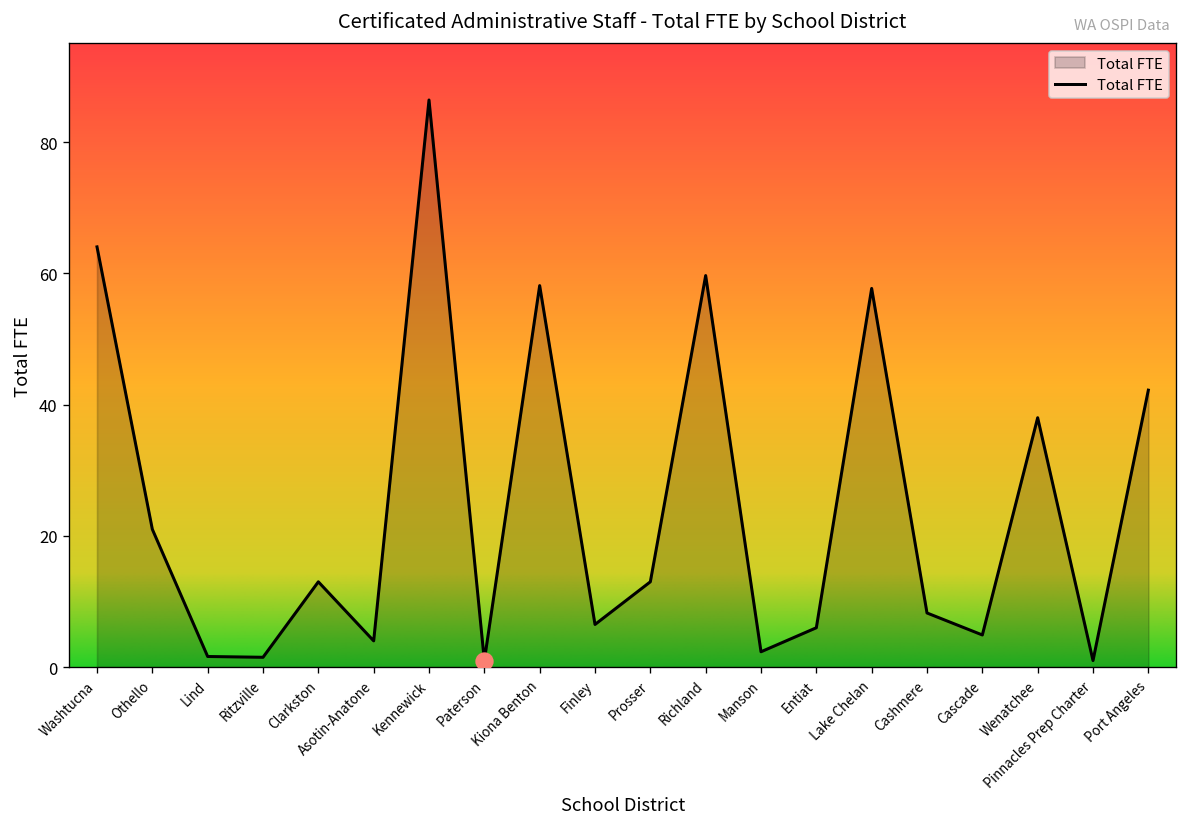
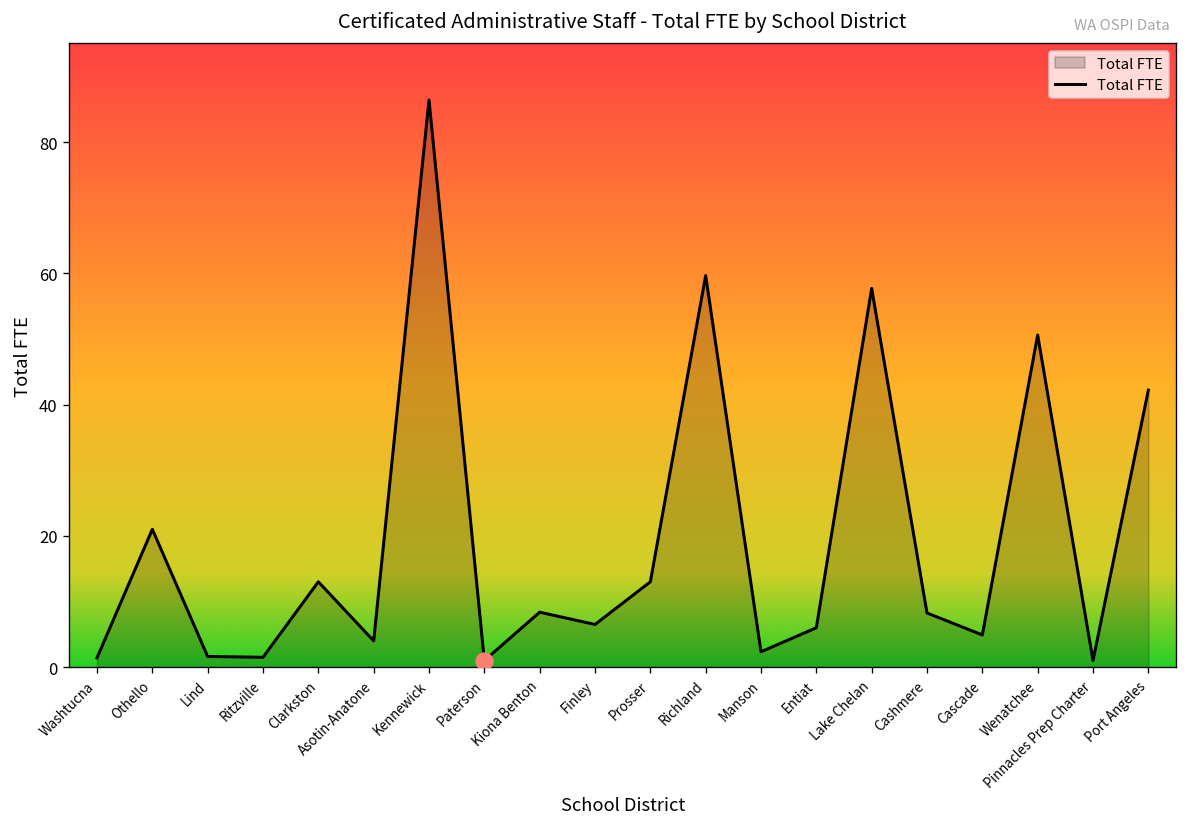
  {
    "Total FTE": {
-     "Washtucna": 64,
+     "Washtucna": 1,
      "Othello": 21,
      "Lind": 2,
      "Ritzville": 2,
      "Clarkston": 13,
      "Asotin-Anatone": 4,
      "Kennewick": 86,
-     "Kiona Benton": 58,
+     "Kiona Benton": 8,
      "Finley": 7,
      "Prosser": 13,
      "Richland": 60,
      "Manson": 2,
      "Entiat": 6,
      "Lake Chelan": 58,
      "Cashmere": 8,
      "Cascade": 5,
-     "Wenatchee": 38,
+     "Wenatchee": 51,
      "Pinnacles Prep Charter": 1,
      "Port Angeles": 42
    }
  }
